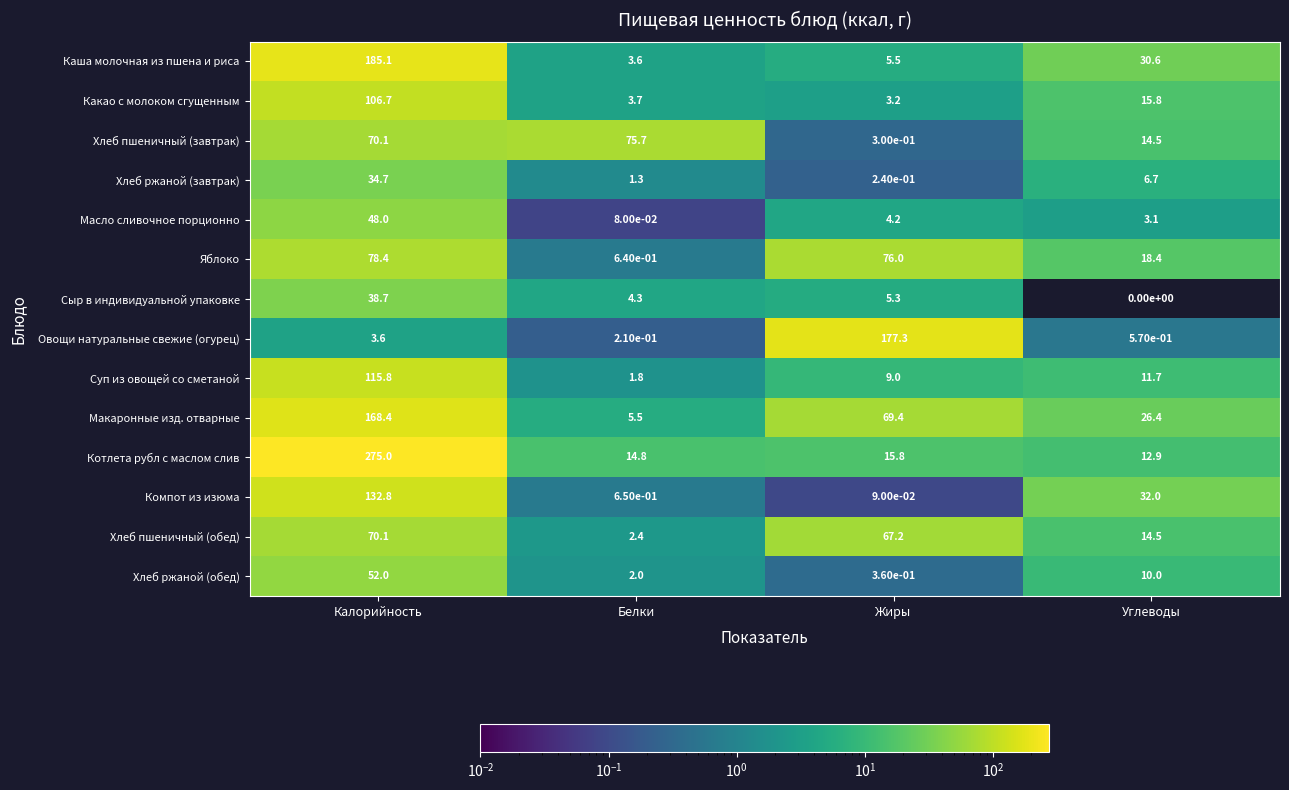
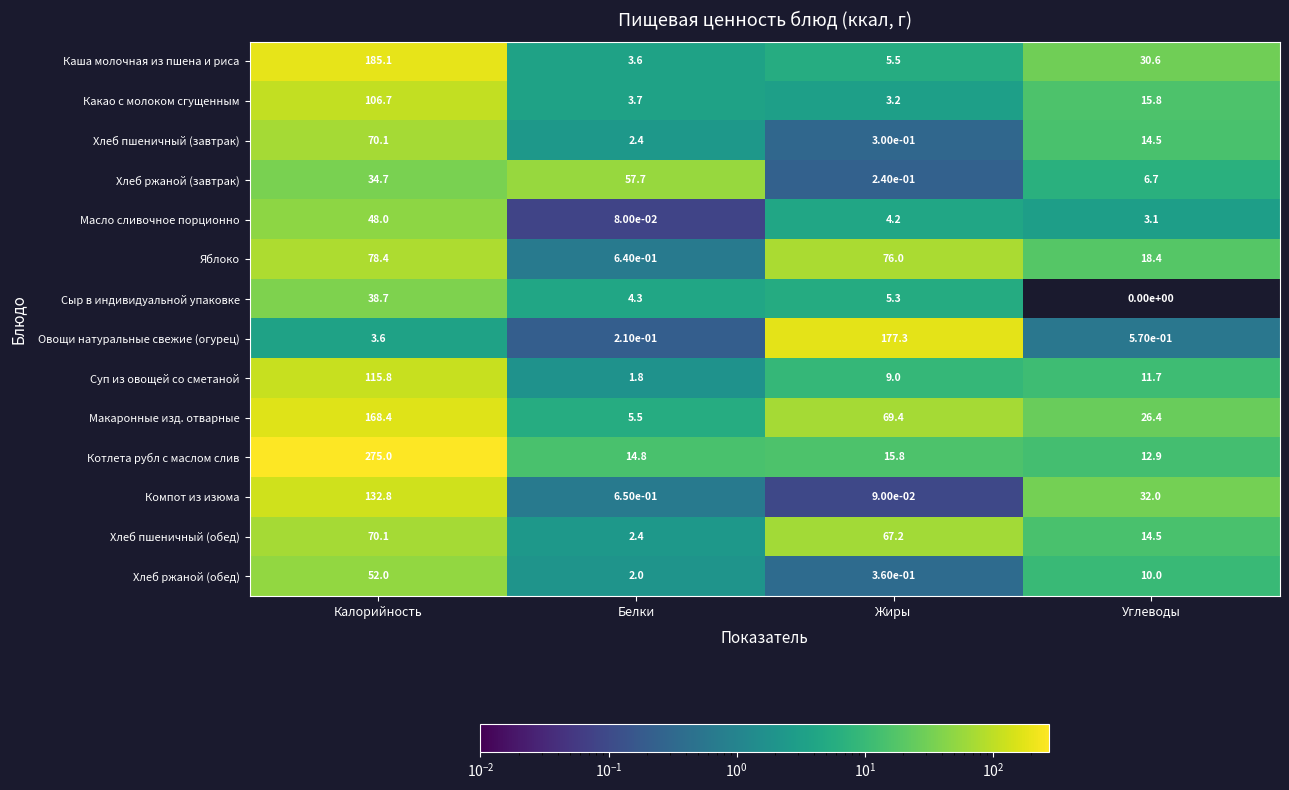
  {
    "Каша молочная из пшена и риса": {
      "Калорийность": "185.1",
      "Белки": "3.6",
      "Жиры": "5.5",
      "Углеводы": "30.6"
    },
    "Какао с молоком сгущенным": {
      "Калорийность": "106.7",
      "Белки": "3.7",
      "Жиры": "3.2",
      "Углеводы": "15.8"
    },
    "Хлеб пшеничный (завтрак)": {
      "Калорийность": "70.1",
-     "Белки": "75.7",
+     "Белки": "2.4",
      "Жиры": "3.00e-01",
      "Углеводы": "14.5"
    },
    "Хлеб ржаной (завтрак)": {
      "Калорийность": "34.7",
-     "Белки": "1.3",
+     "Белки": "57.7",
      "Жиры": "2.40e-01",
      "Углеводы": "6.7"
    },
    "Масло сливочное порционно": {
      "Калорийность": "48.0",
      "Белки": "8.00e-02",
      "Жиры": "4.2",
      "Углеводы": "3.1"
    },
    "Яблоко": {
      "Калорийность": "78.4",
      "Белки": "6.40e-01",
      "Жиры": "76.0",
      "Углеводы": "18.4"
    },
    "Сыр в индивидуальной упаковке": {
      "Калорийность": "38.7",
      "Белки": "4.3",
      "Жиры": "5.3",
      "Углеводы": "0.00e+00"
    },
    "Овощи натуральные свежие (огурец)": {
      "Калорийность": "3.6",
      "Белки": "2.10e-01",
      "Жиры": "177.3",
      "Углеводы": "5.70e-01"
    },
    "Суп из овощей со сметаной": {
      "Калорийность": "115.8",
      "Белки": "1.8",
      "Жиры": "9.0",
      "Углеводы": "11.7"
    },
    "Макаронные изд. отварные": {
      "Калорийность": "168.4",
      "Белки": "5.5",
      "Жиры": "69.4",
      "Углеводы": "26.4"
    },
    "Котлета рубл с маслом слив": {
      "Калорийность": "275.0",
      "Белки": "14.8",
      "Жиры": "15.8",
      "Углеводы": "12.9"
    },
    "Компот из изюма": {
      "Калорийность": "132.8",
      "Белки": "6.50e-01",
      "Жиры": "9.00e-02",
      "Углеводы": "32.0"
    },
    "Хлеб пшеничный (обед)": {
      "Калорийность": "70.1",
      "Белки": "2.4",
      "Жиры": "67.2",
      "Углеводы": "14.5"
    },
    "Хлеб ржаной (обед)": {
      "Калорийность": "52.0",
      "Белки": "2.0",
      "Жиры": "3.60e-01",
      "Углеводы": "10.0"
    }
  }
